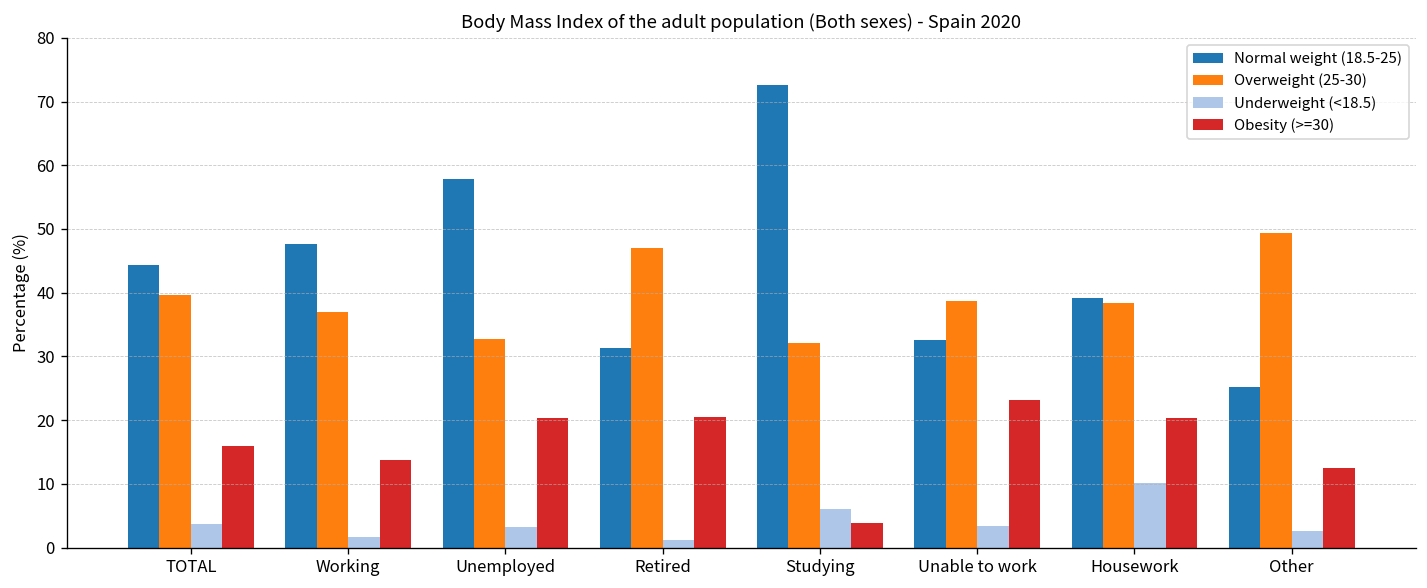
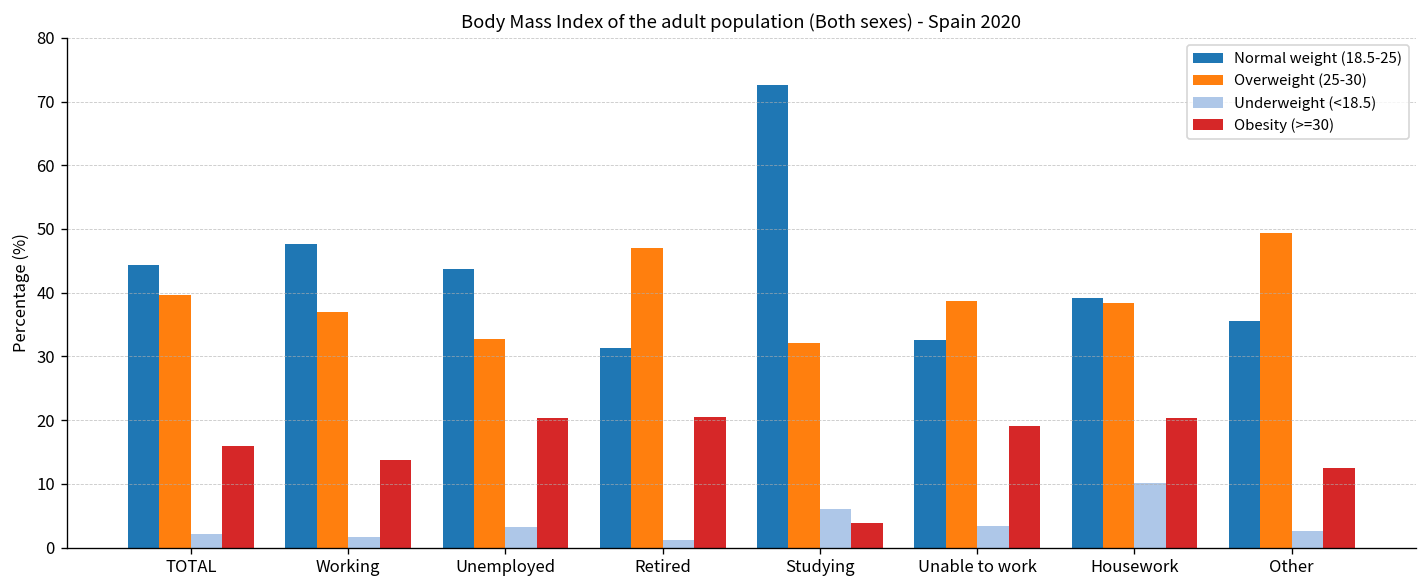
  {
    "Normal weight (18.5-25)": {
      "TOTAL": 44,
      "Working": 48,
-     "Unemployed": 58,
+     "Unemployed": 44,
      "Retired": 31,
      "Studying": 73,
      "Unable to work": 33,
      "Housework": 39,
-     "Other": 25
+     "Other": 36
    },
    "Overweight (25-30)": {
      "TOTAL": 40,
      "Working": 37,
      "Unemployed": 33,
      "Retired": 47,
      "Studying": 32,
      "Unable to work": 39,
      "Housework": 38,
      "Other": 49
    },
    "Underweight (<18.5)": {
-     "TOTAL": 4,
+     "TOTAL": 2,
      "Working": 2,
      "Unemployed": 3,
      "Retired": 1,
      "Studying": 6,
      "Unable to work": 3,
      "Housework": 10,
      "Other": 3
    },
    "Obesity (>=30)": {
      "TOTAL": 16,
      "Working": 14,
      "Unemployed": 20,
      "Retired": 21,
      "Studying": 4,
-     "Unable to work": 23,
+     "Unable to work": 19,
      "Housework": 20,
      "Other": 13
    }
  }
